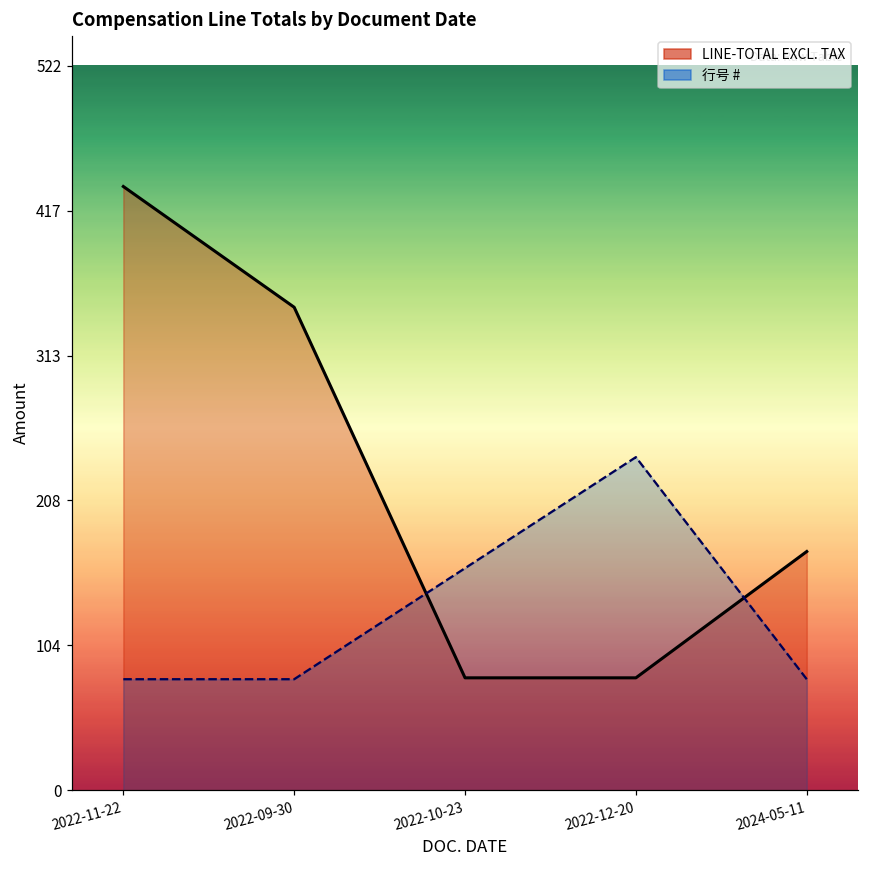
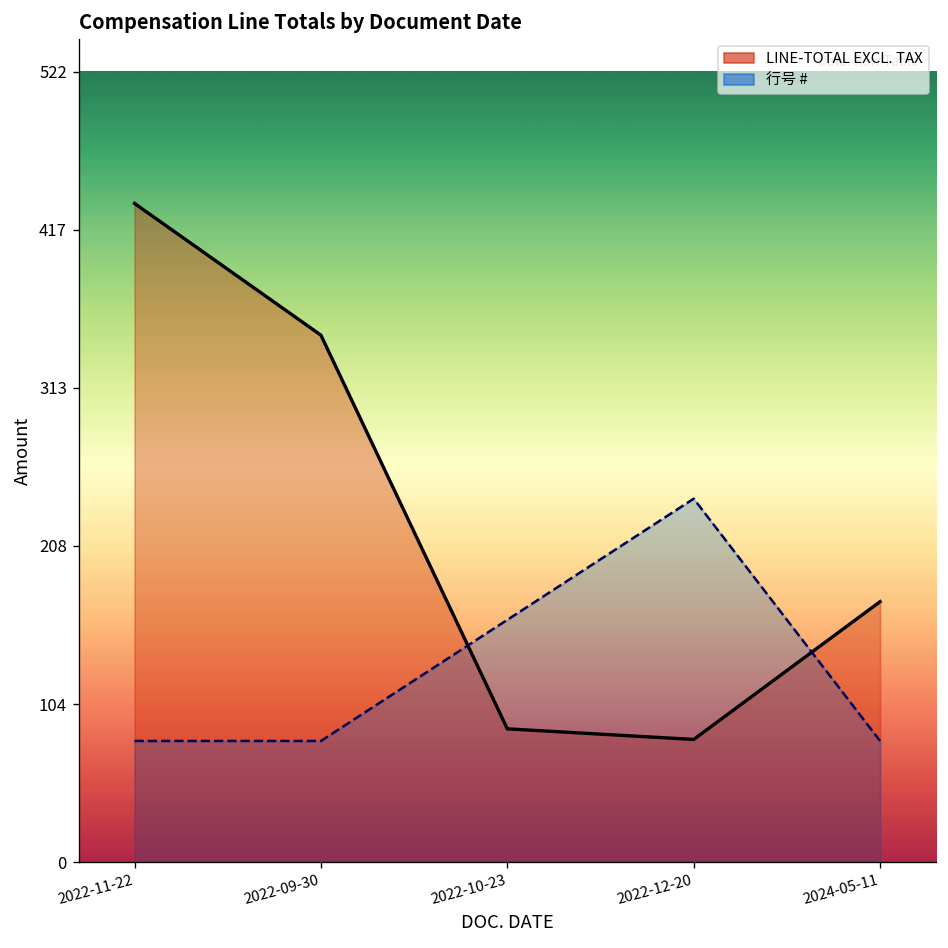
  {
    "LINE-TOTAL EXCL. TAX": {
      "2022-11-22": 435,
      "2022-09-30": 348,
-     "2022-10-23": 81,
+     "2022-10-23": 88,
      "2022-12-20": 81,
      "2024-05-11": 172
    },
    "行号 #": {
      "2022-11-22": 80,
      "2022-09-30": 80,
      "2022-10-23": 160,
      "2022-12-20": 240,
      "2024-05-11": 80
    }
  }
